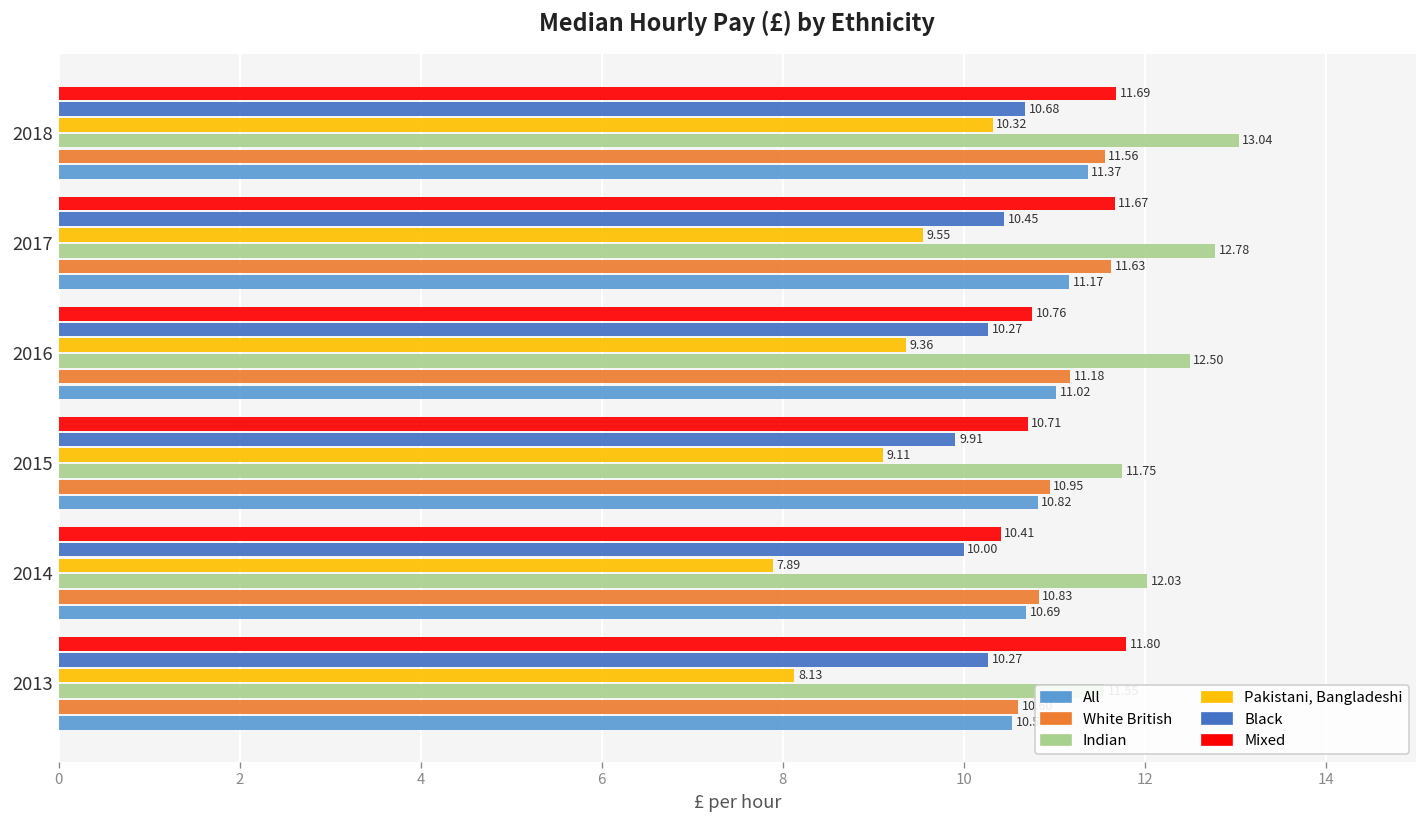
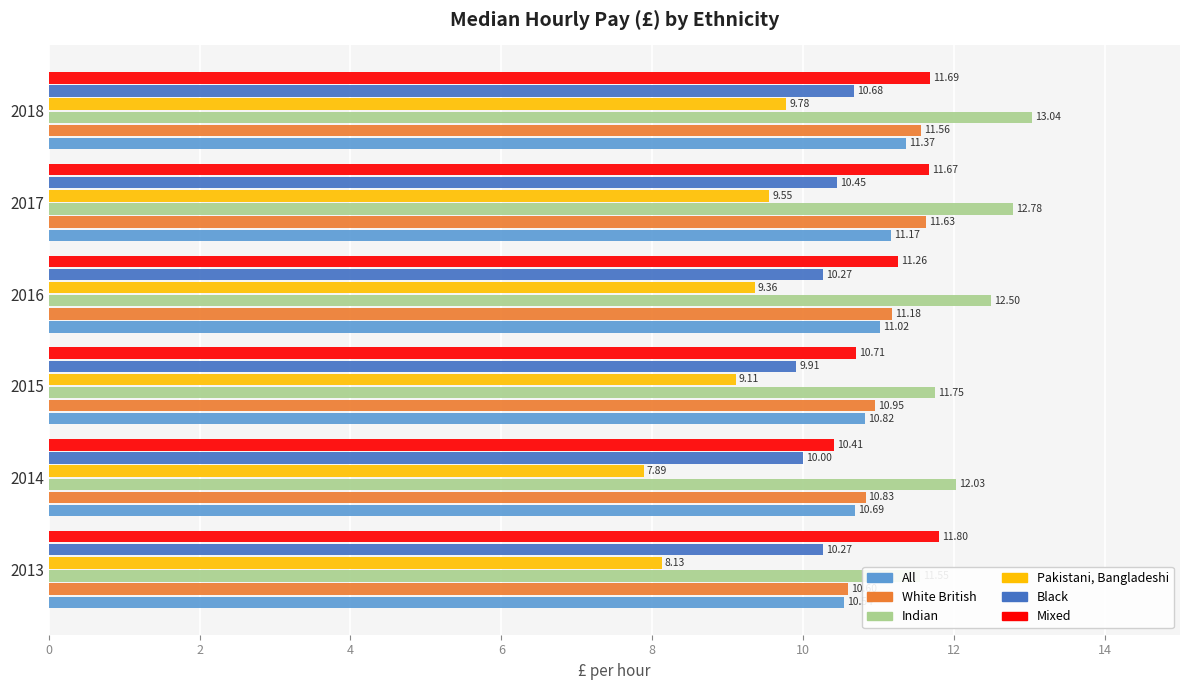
  {
    "White British": {
      "2018": 11.56,
      "2017": 11.63,
      "2016": 11.18,
      "2015": 10.95,
      "2014": 10.83
    },
    "Indian": {
      "2018": 13.04,
      "2017": 12.78,
      "2016": 12.50,
      "2015": 11.75,
      "2014": 12.03
    },
    "Pakistani, Bangladeshi": {
-     "2018": 10.32,
+     "2018": 9.78,
      "2017": 9.55,
      "2016": 9.36,
      "2015": 9.11,
      "2014": 7.89,
      "2013": 8.13
    },
    "Mixed": {
      "2018": 11.69,
      "2017": 11.67,
-     "2016": 10.76,
+     "2016": 11.26,
      "2015": 10.71,
      "2014": 10.41,
      "2013": 11.80
    }
  }
